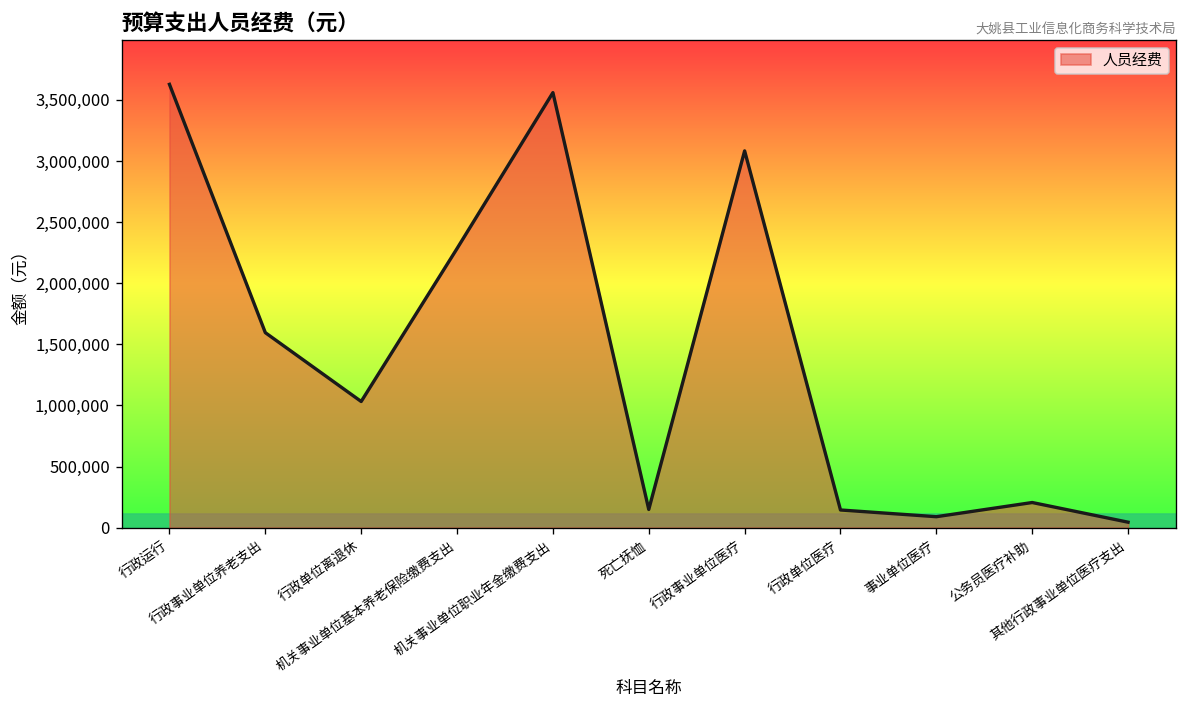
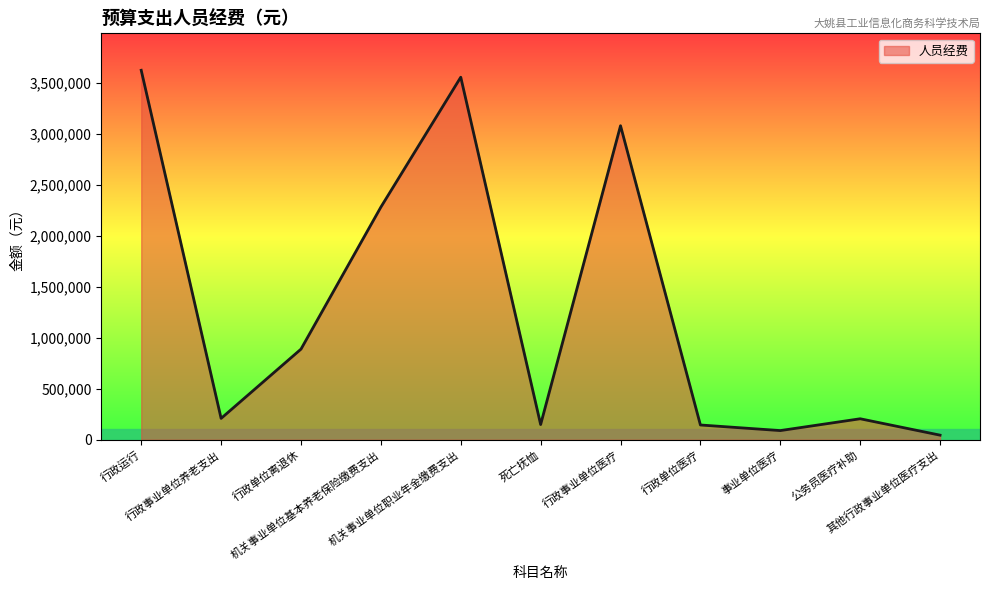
  {
    "行政运行": "3,630,000",
-   "行政事业单位养老支出": "1,600,000",
-   "行政单位离退休": "1,030,000",
+   "行政事业单位养老支出": "210,000",
+   "行政单位离退休": "890,000",
    "机关事业单位基本养老保险缴费支出": "2,280,000",
    "机关事业单位职业年金缴费支出": "3,560,000",
    "死亡抚恤": "150,000",
    "行政事业单位医疗": "3,080,000",
    "行政单位医疗": "150,000",
    "公务员医疗补助": "210,000"
  }
